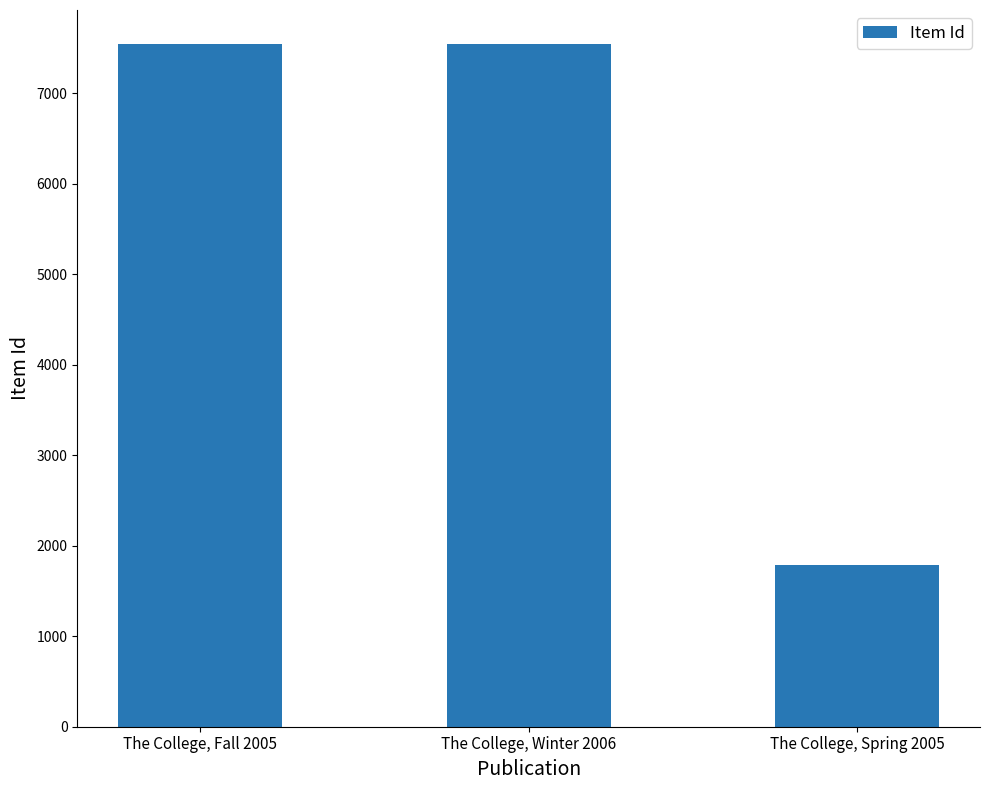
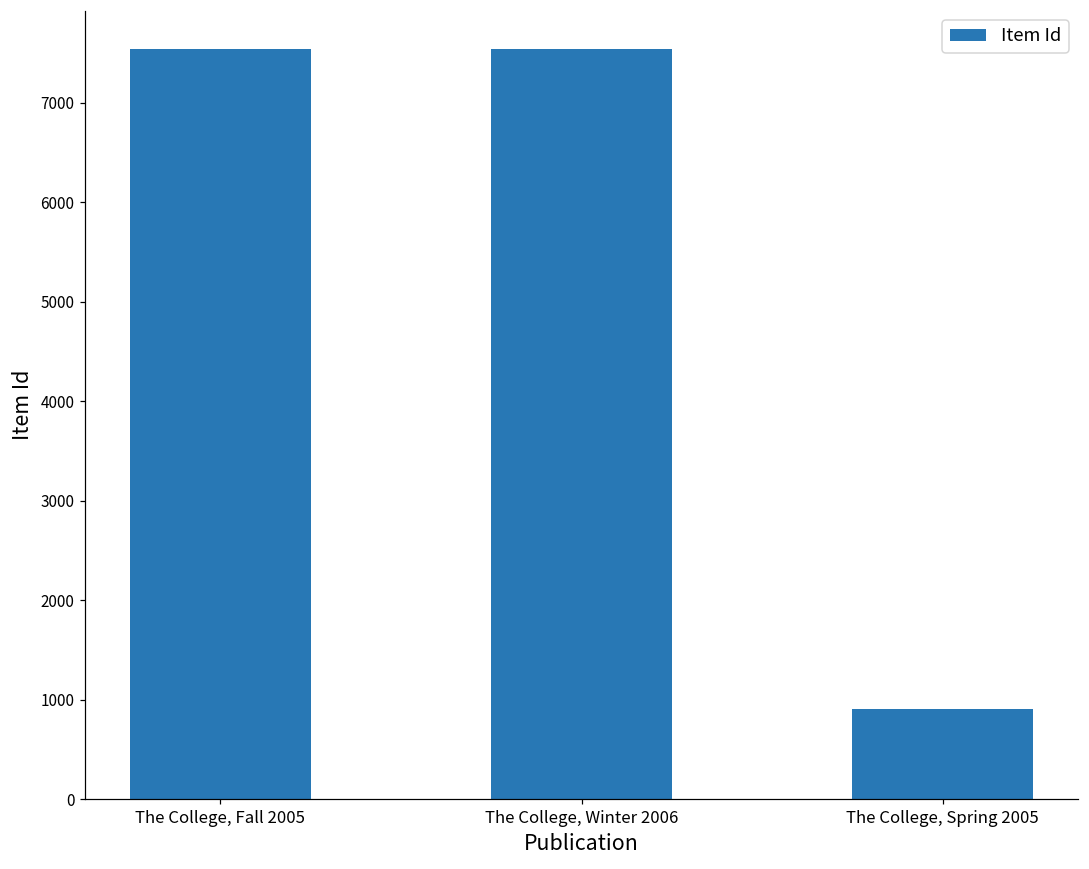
  {
    "The College, Fall 2005": 7500,
    "The College, Winter 2006": 7500,
-   "The College, Spring 2005": 1800
+   "The College, Spring 2005": 900
  }
